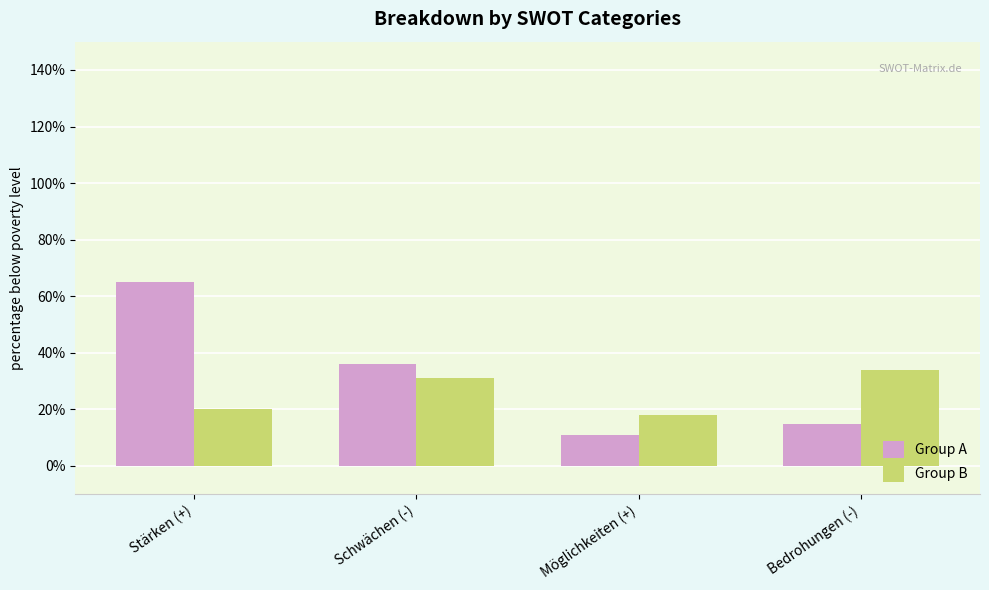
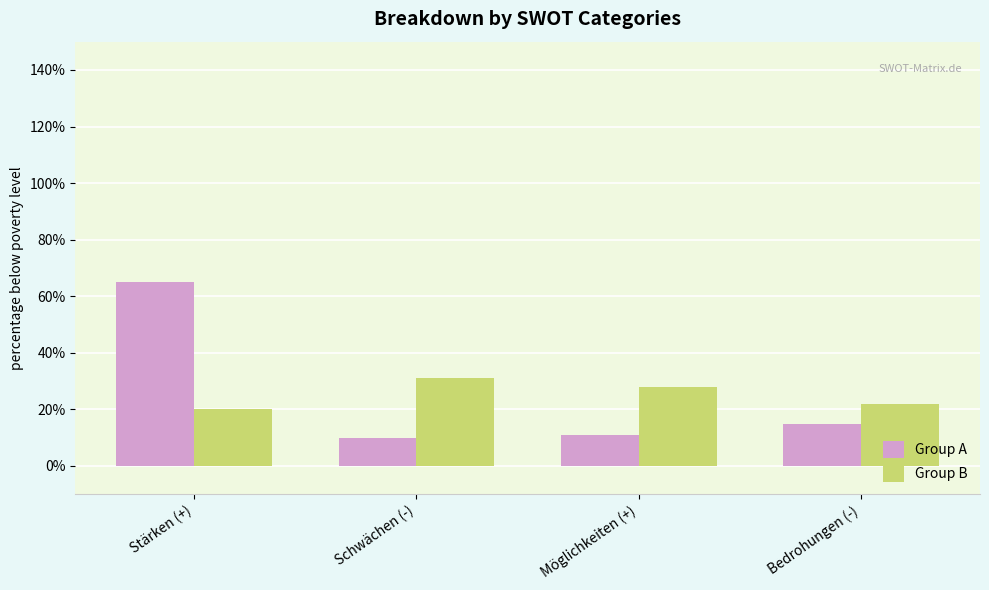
  {
    "Group A": {
      "Stärken (+)": "65%",
-     "Schwächen (-)": "36%",
+     "Schwächen (-)": "10%",
      "Möglichkeiten (+)": "11%",
      "Bedrohungen (-)": "15%"
    },
    "Group B": {
      "Stärken (+)": "20%",
      "Schwächen (-)": "31%",
-     "Möglichkeiten (+)": "18%",
-     "Bedrohungen (-)": "34%"
+     "Möglichkeiten (+)": "28%",
+     "Bedrohungen (-)": "22%"
    }
  }
